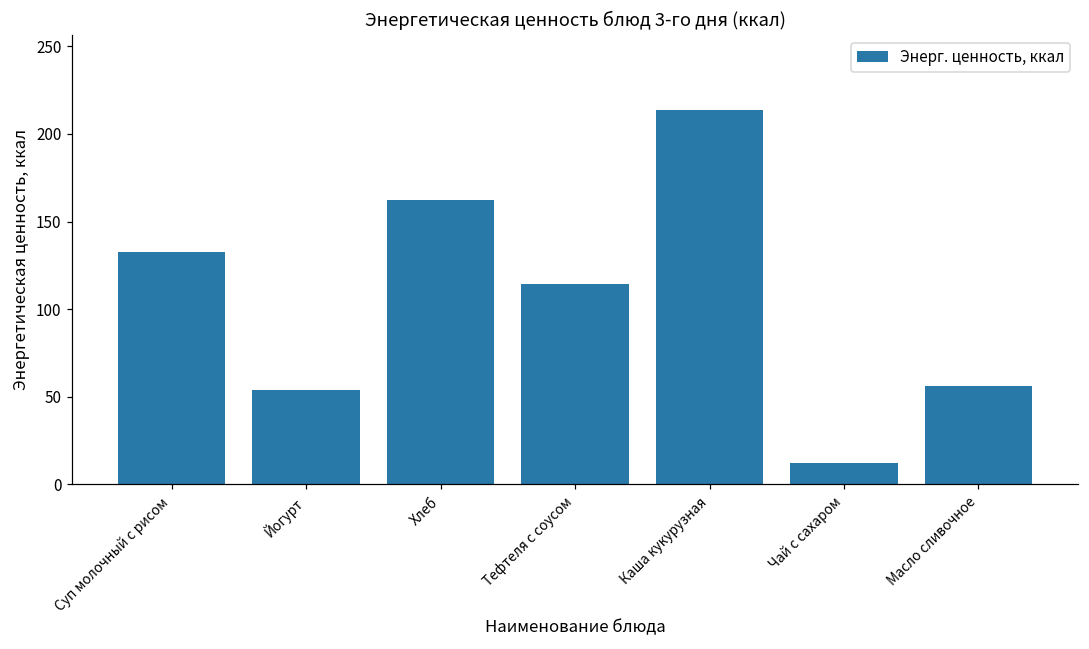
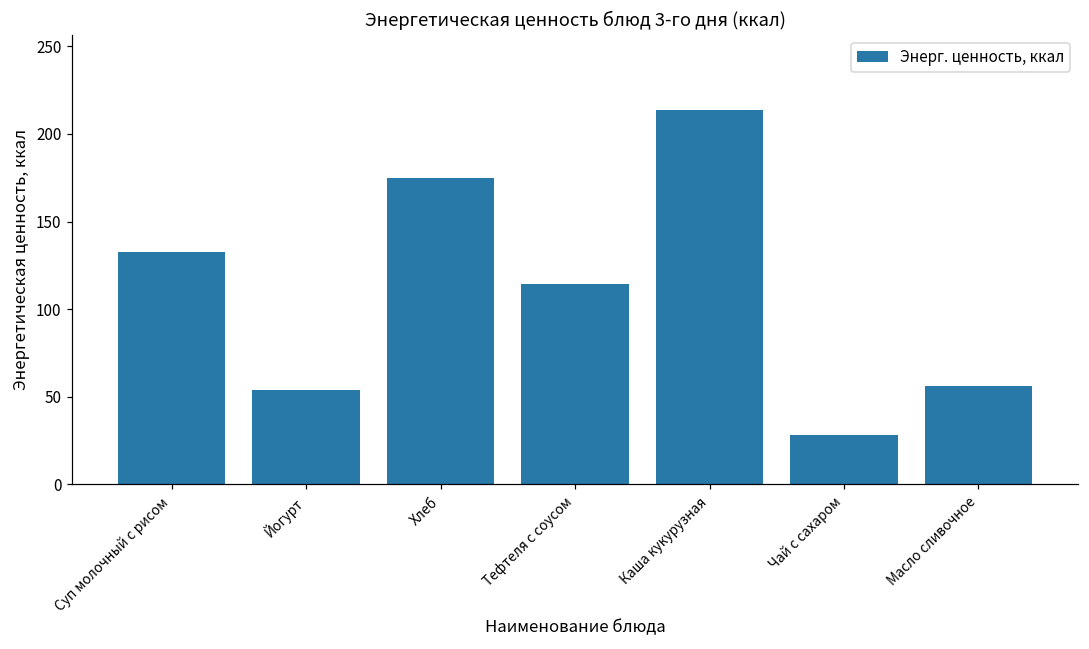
  {
    "Суп молочный с рисом": 132,
    "Йогурт": 54,
-   "Хлеб": 162,
+   "Хлеб": 175,
    "Тефтеля с соусом": 114,
    "Каша кукурузная": 214,
-   "Чай с сахаром": 12,
+   "Чай с сахаром": 28,
    "Масло сливочное": 56
  }
